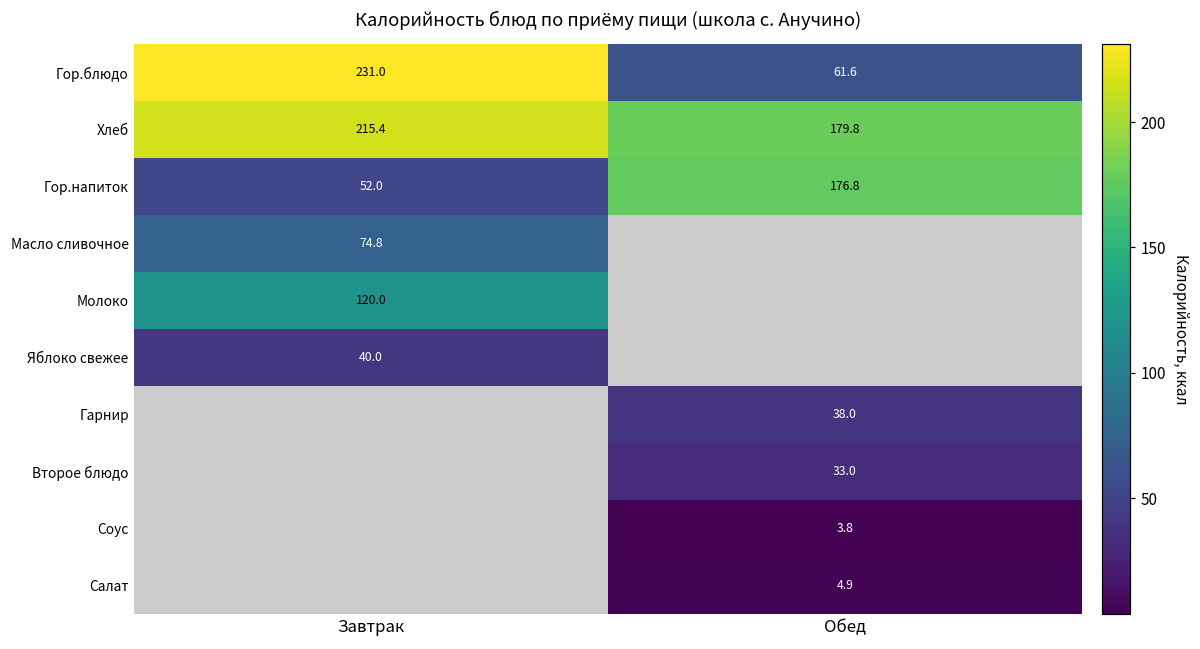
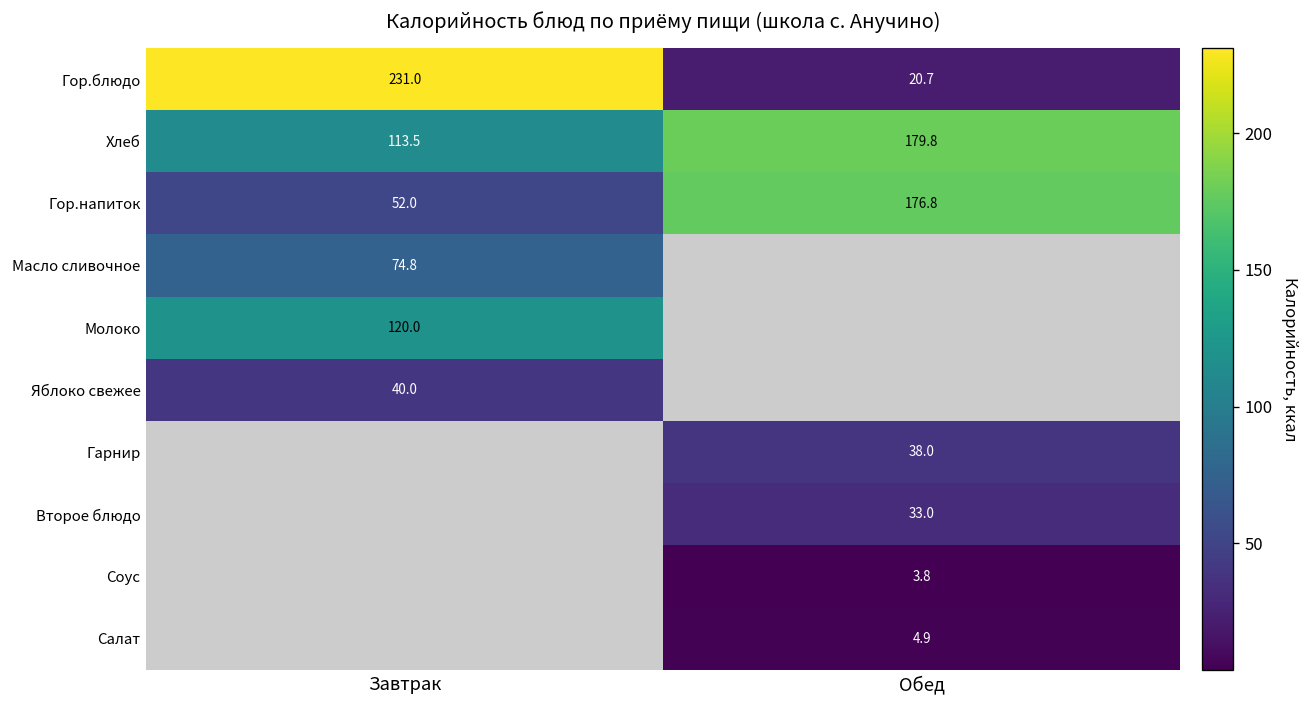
  {
    "Гор.блюдо": {
      "Завтрак": 231.0,
-     "Обед": 61.6
+     "Обед": 20.7
    },
    "Хлеб": {
-     "Завтрак": 215.4,
+     "Завтрак": 113.5,
      "Обед": 179.8
    },
    "Гор.напиток": {
      "Завтрак": 52.0,
      "Обед": 176.8
    },
    "Масло сливочное": {
      "Завтрак": 74.8
    },
    "Молоко": {
      "Завтрак": 120.0
    },
    "Яблоко свежее": {
      "Завтрак": 40.0
    },
    "Гарнир": {
      "Обед": 38.0
    },
    "Второе блюдо": {
      "Обед": 33.0
    },
    "Соус": {
      "Обед": 3.8
    },
    "Салат": {
      "Обед": 4.9
    }
  }
